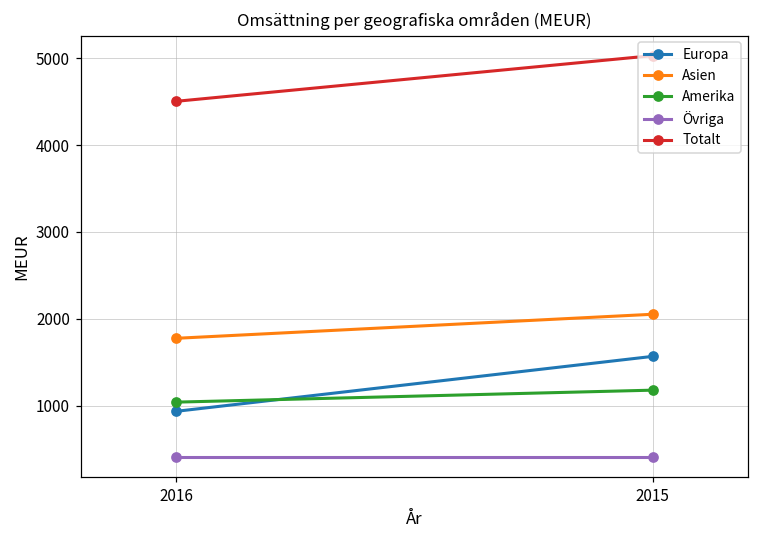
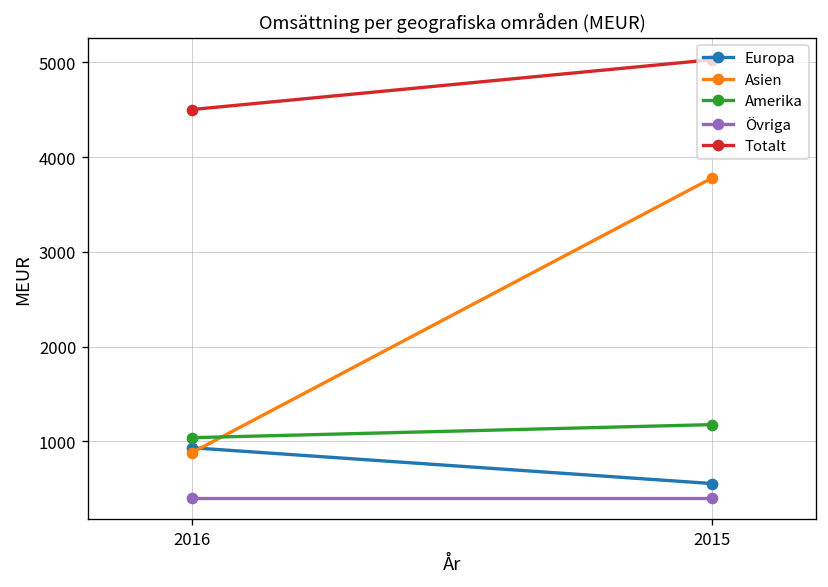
  {
    "Europa": {
      "2016": 900,
-     "2015": 1600
+     "2015": 600
    },
    "Asien": {
-     "2016": 1800,
-     "2015": 2100
+     "2016": 900,
+     "2015": 3800
    },
    "Amerika": {
      "2016": 1000,
      "2015": 1200
    },
    "Övriga": {
      "2016": 400,
      "2015": 400
    },
    "Totalt": {
      "2016": 4500
    }
  }
